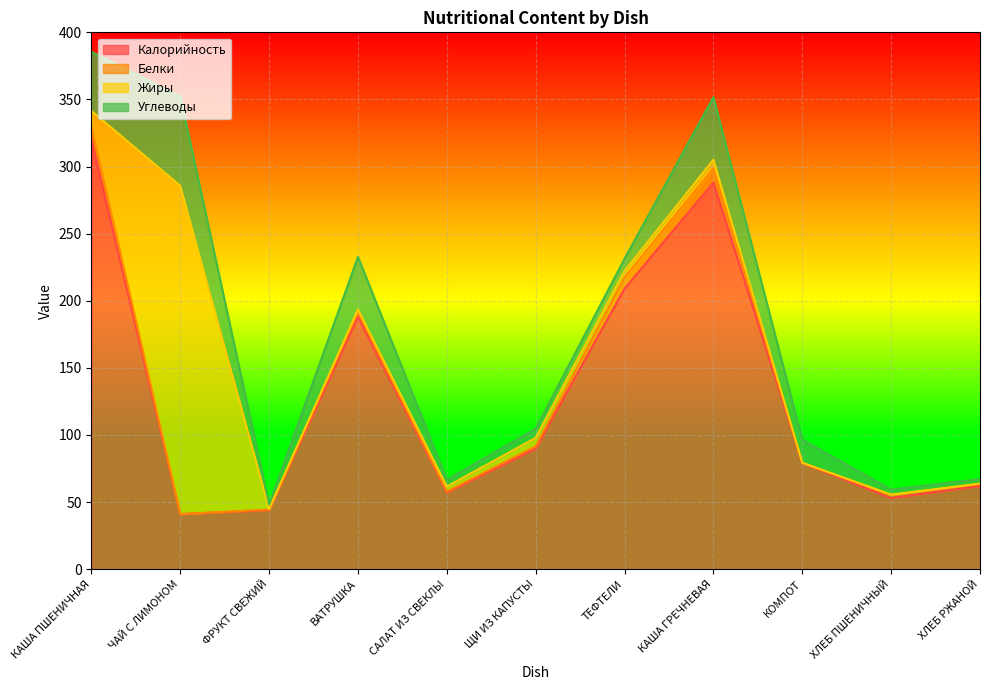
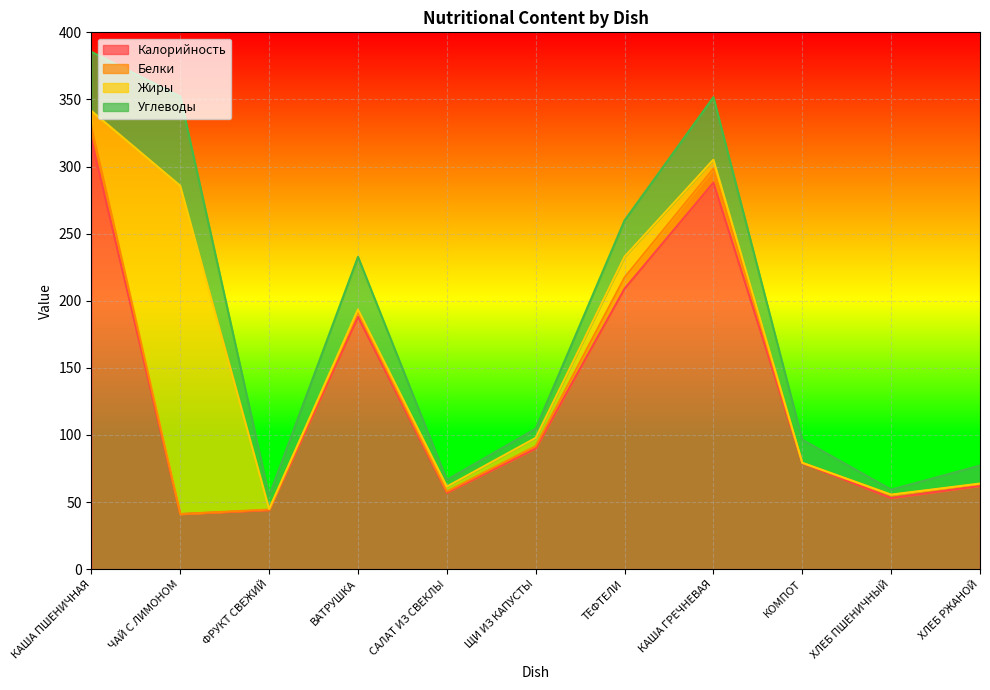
  {
    "Калорийность": {
      "КАША ПШЕНИЧНАЯ": 320,
      "ВАТРУШКА": 188,
      "ТЕФТЕЛИ": 209,
      "КАША ГРЕЧНЕВАЯ": 288,
      "ХЛЕБ ПШЕНИЧНЫЙ": 53
    },
    "Белки": {
      "КАША ПШЕНИЧНАЯ": 10,
      "ТЕФТЕЛИ": 8,
      "КАША ГРЕЧНЕВАЯ": 10
    },
    "Жиры": {
      "КАША ПШЕНИЧНАЯ": 12,
      "ЧАЙ С ЛИМОНОМ": 245,
      "САЛАТ ИЗ СВЕКЛЫ": 4,
      "ЩИ ИЗ КАПУСТЫ": 6,
-     "ТЕФТЕЛИ": 5,
+     "ТЕФТЕЛИ": 15,
      "КАША ГРЕЧНЕВАЯ": 7
    },
    "Углеводы": {
      "КАША ПШЕНИЧНАЯ": 44,
-     "ФРУКТ СВЕЖИЙ": 3,
+     "ФРУКТ СВЕЖИЙ": 10,
      "ВАТРУШКА": 39,
      "САЛАТ ИЗ СВЕКЛЫ": 5,
      "ЩИ ИЗ КАПУСТЫ": 7,
-     "ТЕФТЕЛИ": 9,
+     "ТЕФТЕЛИ": 27,
      "КАША ГРЕЧНЕВАЯ": 47,
      "КОМПОТ": 17,
      "ХЛЕБ ПШЕНИЧНЫЙ": 4,
-     "ХЛЕБ РЖАНОЙ": 3
+     "ХЛЕБ РЖАНОЙ": 13
    }
  }
